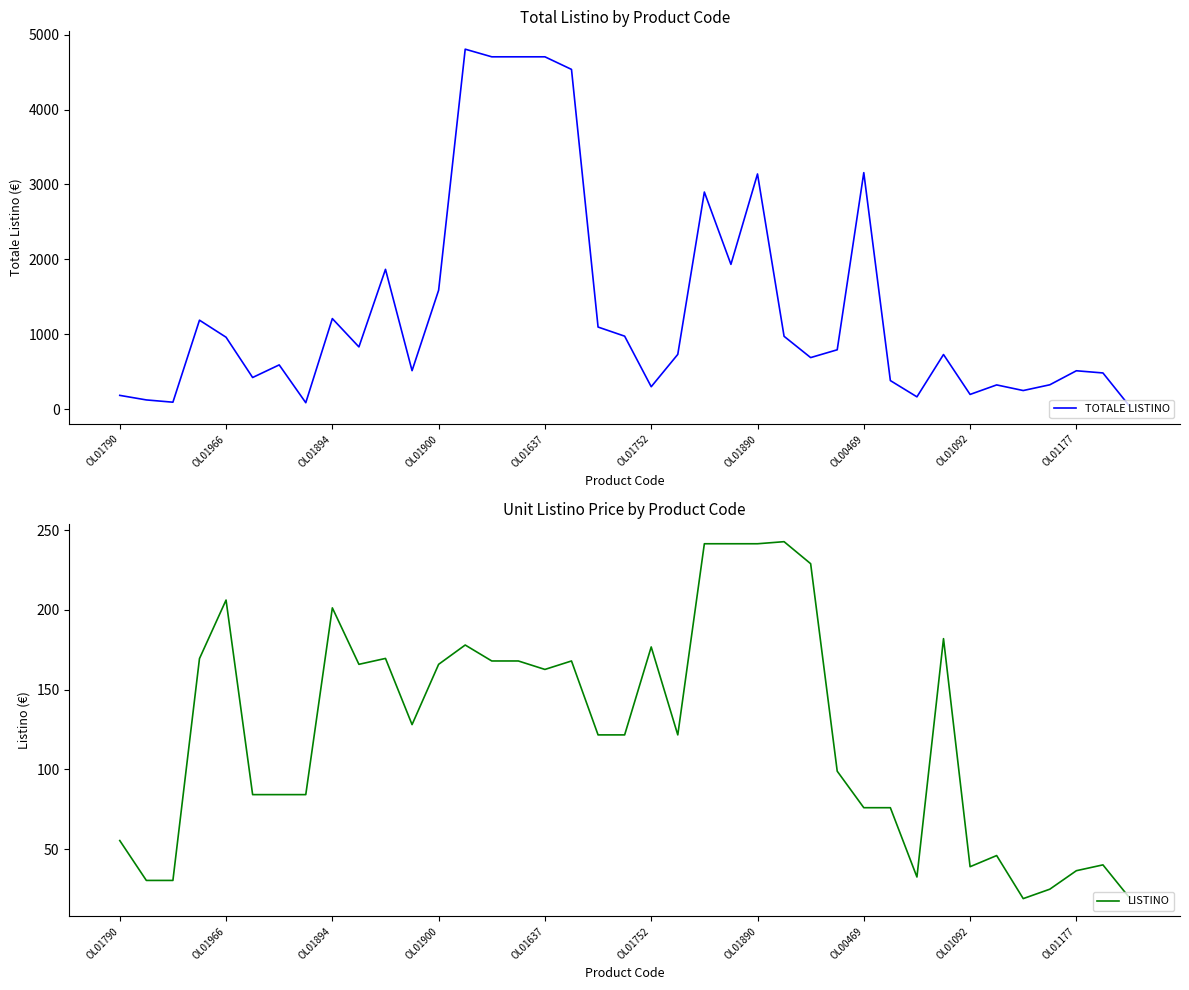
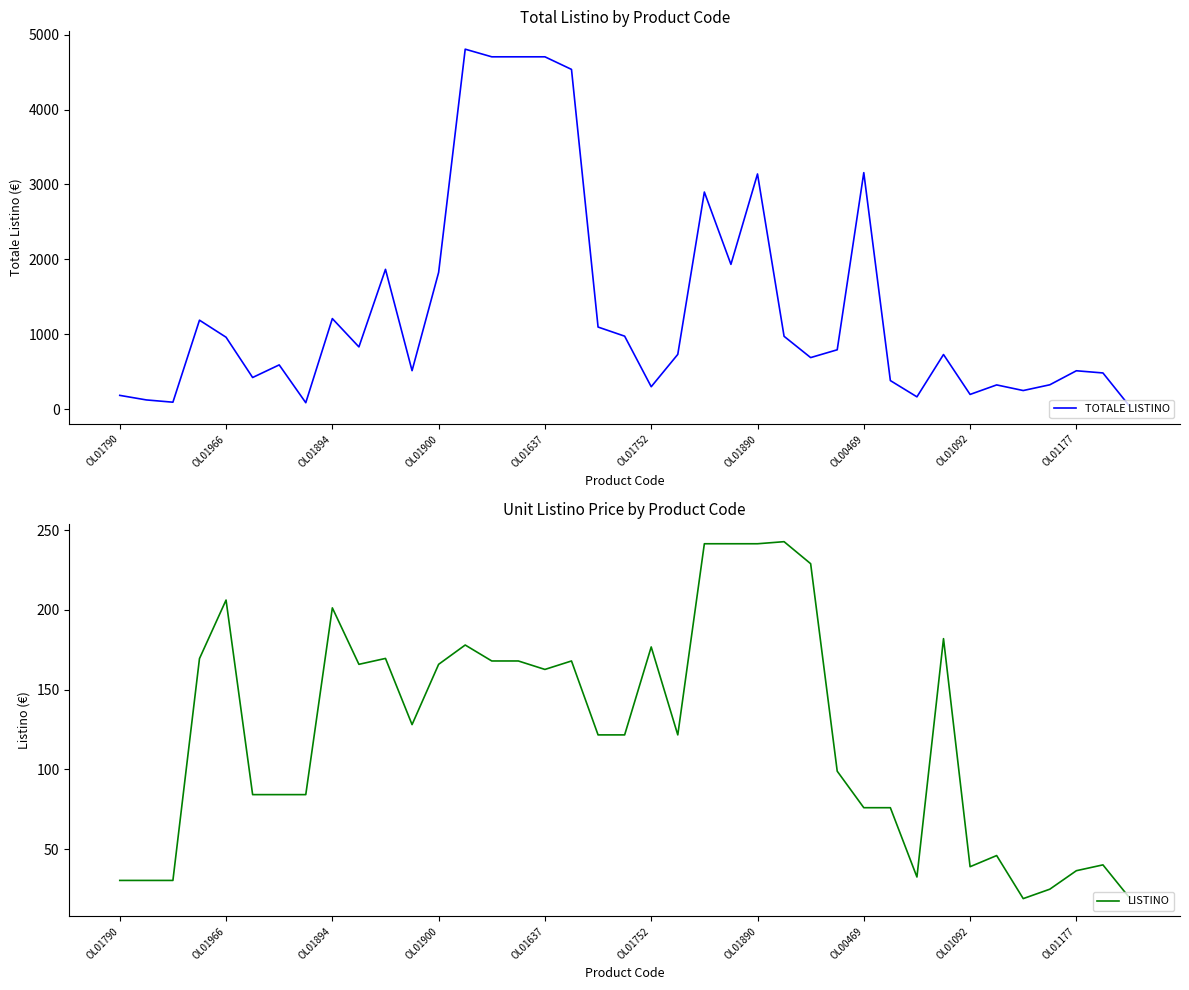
  {
    "Total Listino by Product Code": {
      "OL01790": 200,
      "OL01966": 1000,
      "OL01894": 1200,
-     "OL01900": 1600,
+     "OL01900": 1800,
      "OL01637": 4700,
      "OL01752": 300,
      "OL01890": 3100,
      "OL00469": 3200,
      "OL01092": 200,
      "OL01177": 500
    },
    "Unit Listino Price by Product Code": {
-     "OL01790": 55,
+     "OL01790": 30,
      "OL01966": 206,
      "OL01894": 201,
      "OL01900": 166,
      "OL01637": 163,
      "OL01752": 177,
      "OL01890": 242,
      "OL00469": 76,
      "OL01092": 39,
      "OL01177": 37
    }
  }
